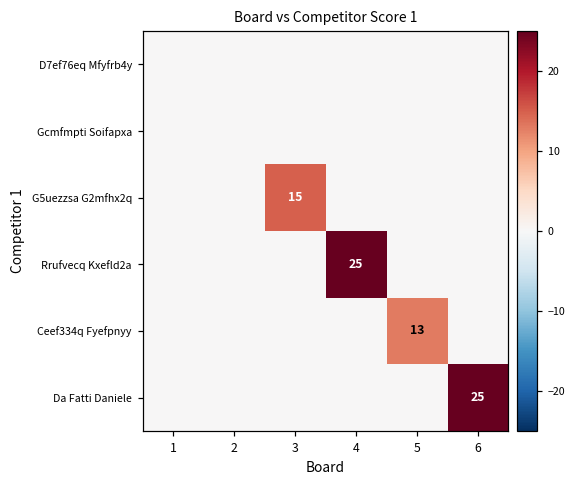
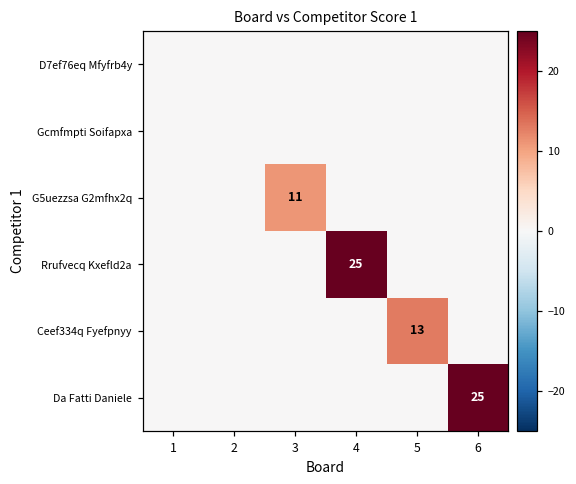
  {
    "G5uezzsa G2mfhx2q": {
-     "3": 15
+     "3": 11
    },
    "Rrufvecq Kxefld2a": {
      "4": 25
    },
    "Ceef334q Fyefpnyy": {
      "5": 13
    },
    "Da Fatti Daniele": {
      "6": 25
    }
  }
